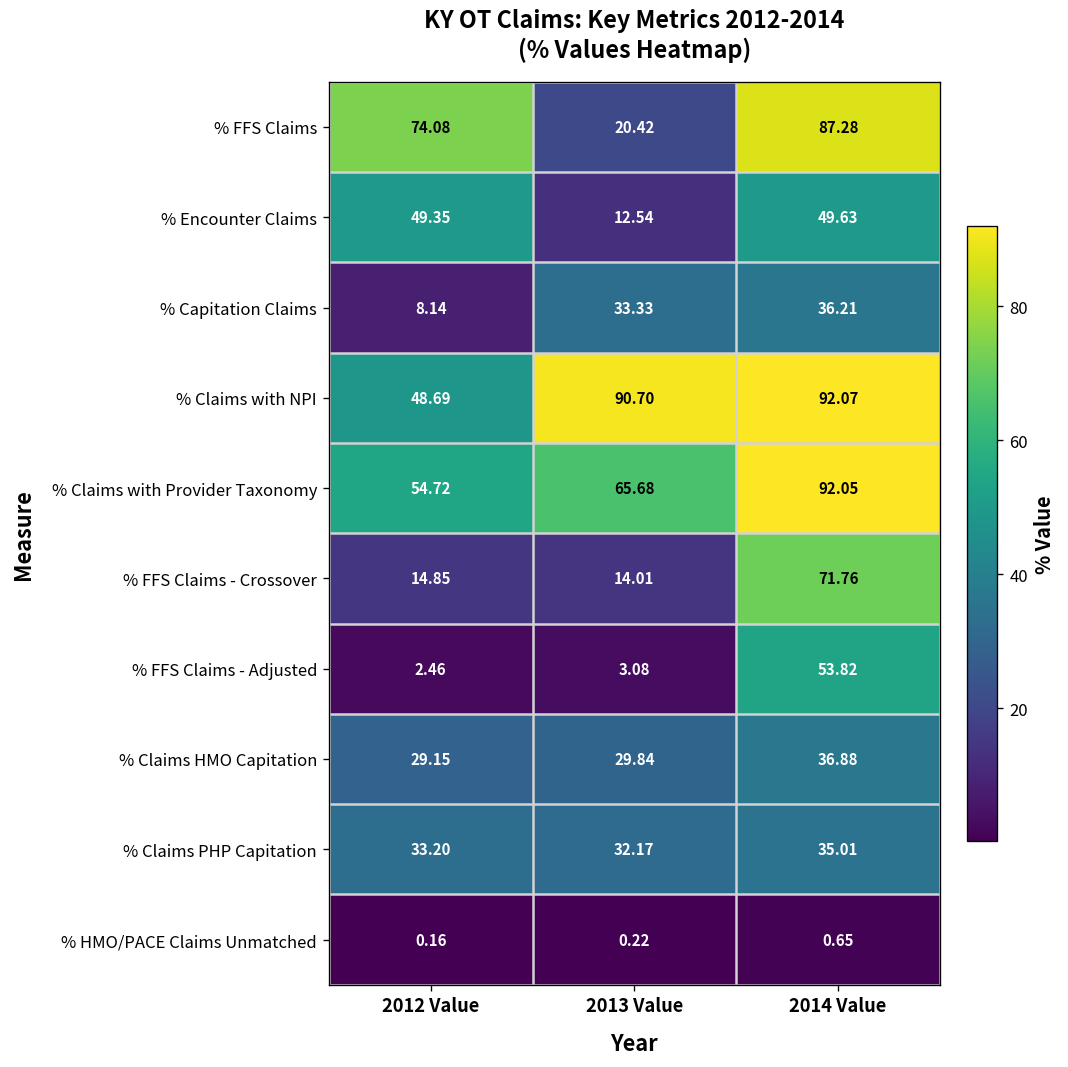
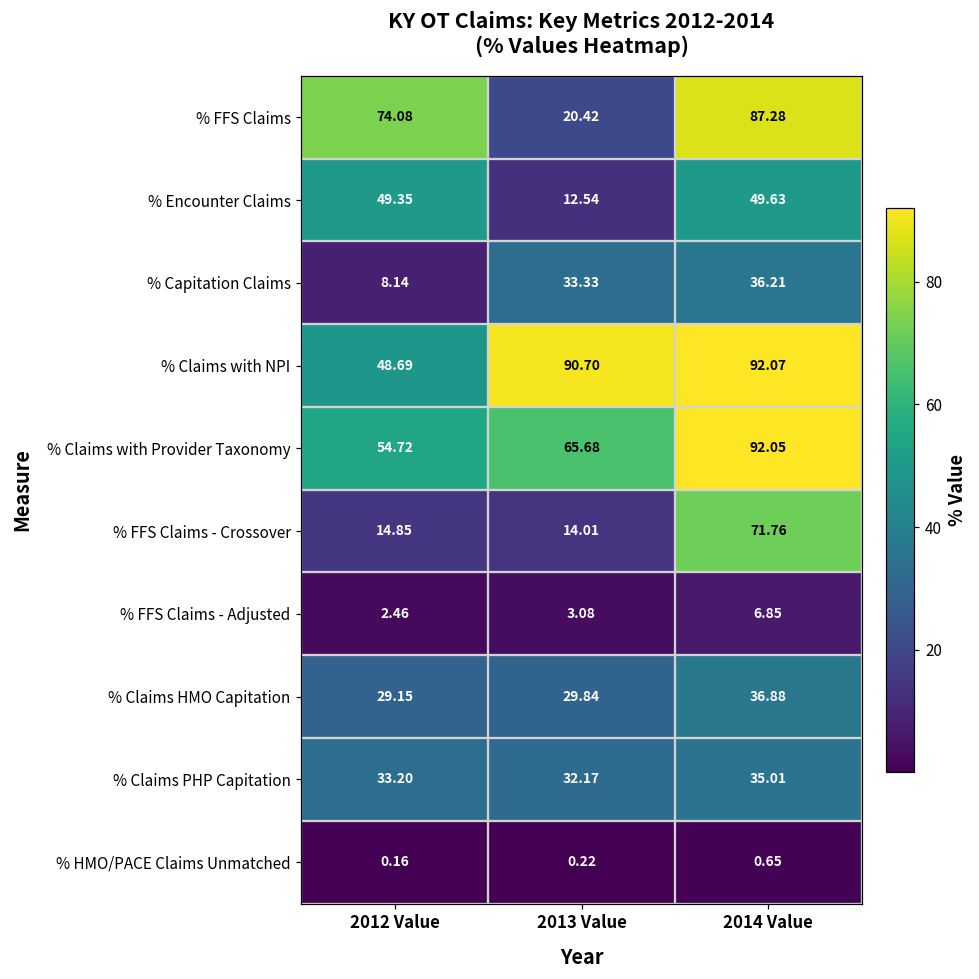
  {
    "% FFS Claims": {
      "2012 Value": 74.08,
      "2013 Value": 20.42,
      "2014 Value": 87.28
    },
    "% Encounter Claims": {
      "2012 Value": 49.35,
      "2013 Value": 12.54,
      "2014 Value": 49.63
    },
    "% Capitation Claims": {
      "2012 Value": 8.14,
      "2013 Value": 33.33,
      "2014 Value": 36.21
    },
    "% Claims with NPI": {
      "2012 Value": 48.69,
      "2013 Value": 90.70,
      "2014 Value": 92.07
    },
    "% Claims with Provider Taxonomy": {
      "2012 Value": 54.72,
      "2013 Value": 65.68,
      "2014 Value": 92.05
    },
    "% FFS Claims - Crossover": {
      "2012 Value": 14.85,
      "2013 Value": 14.01,
      "2014 Value": 71.76
    },
    "% FFS Claims - Adjusted": {
      "2012 Value": 2.46,
      "2013 Value": 3.08,
-     "2014 Value": 53.82
+     "2014 Value": 6.85
    },
    "% Claims HMO Capitation": {
      "2012 Value": 29.15,
      "2013 Value": 29.84,
      "2014 Value": 36.88
    },
    "% Claims PHP Capitation": {
      "2012 Value": 33.20,
      "2013 Value": 32.17,
      "2014 Value": 35.01
    },
    "% HMO/PACE Claims Unmatched": {
      "2012 Value": 0.16,
      "2013 Value": 0.22,
      "2014 Value": 0.65
    }
  }
